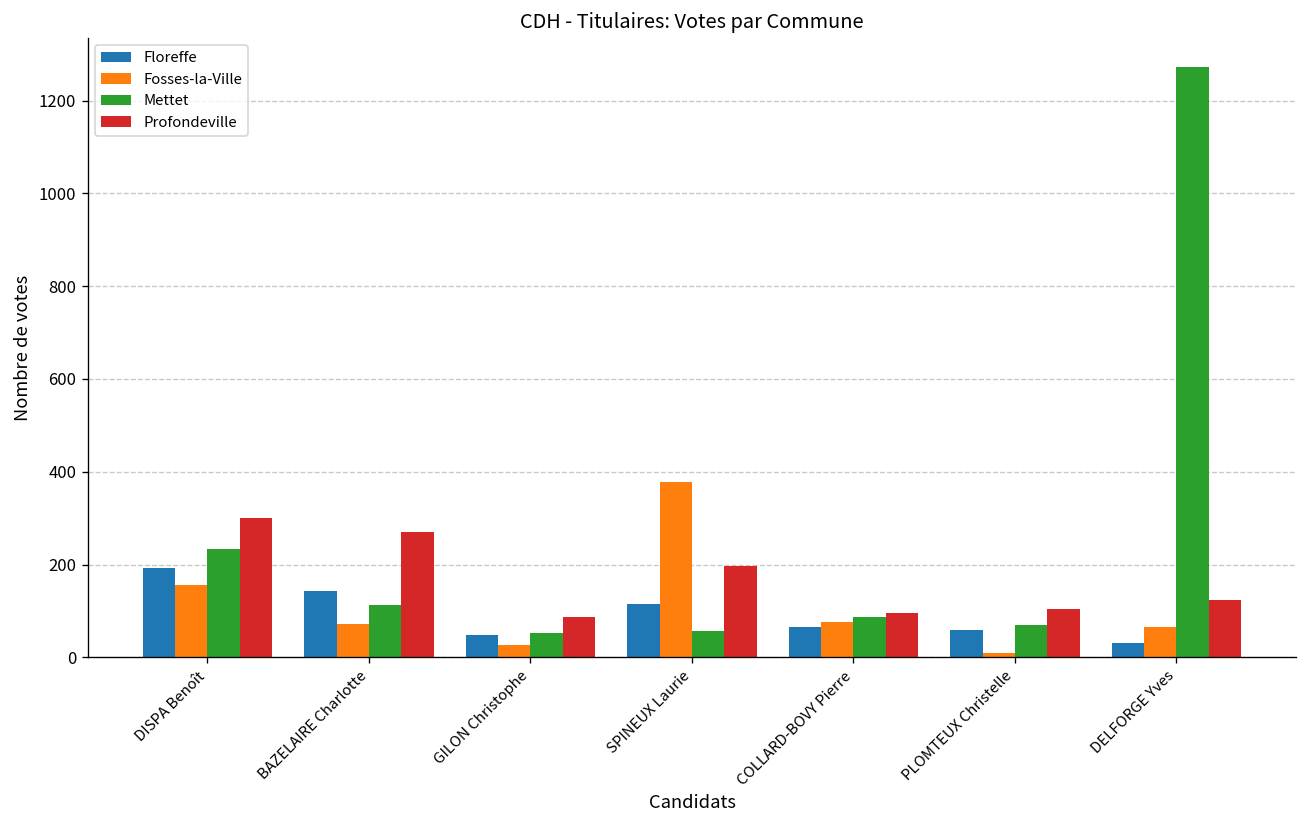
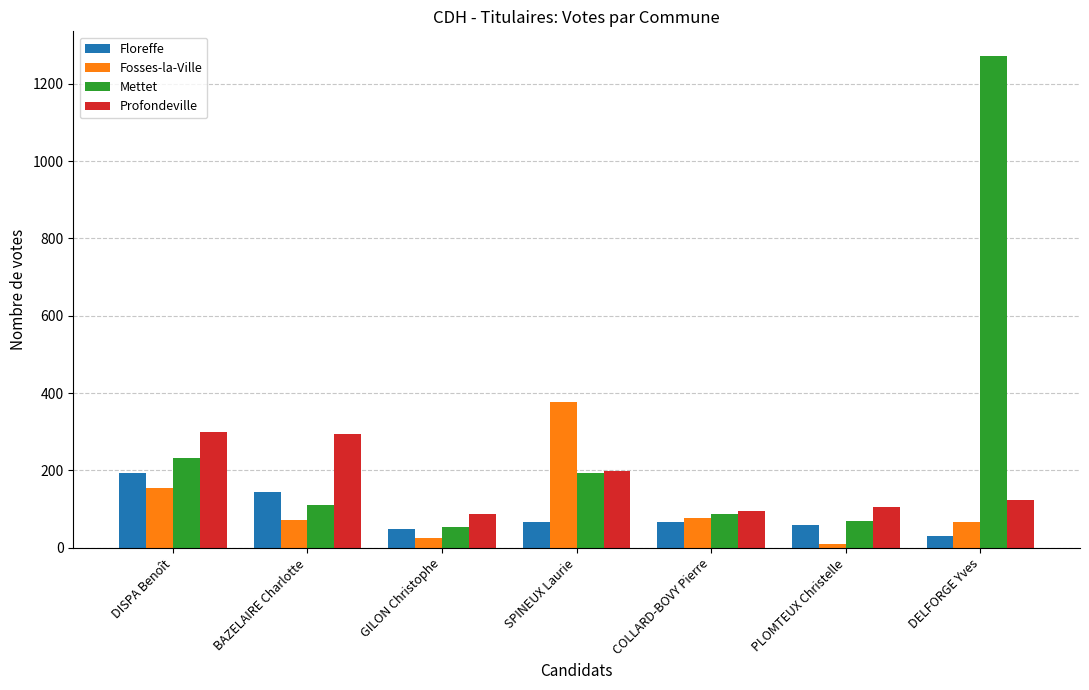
  {
    "Floreffe": {
      "DISPA Benoît": 190,
      "BAZELAIRE Charlotte": 140,
      "GILON Christophe": 50,
-     "SPINEUX Laurie": 120,
+     "SPINEUX Laurie": 70,
      "COLLARD-BOVY Pierre": 70,
      "PLOMTEUX Christelle": 60,
      "DELFORGE Yves": 30
    },
    "Fosses-la-Ville": {
      "DISPA Benoît": 160,
      "BAZELAIRE Charlotte": 70,
      "GILON Christophe": 30,
      "SPINEUX Laurie": 380,
      "COLLARD-BOVY Pierre": 80,
      "PLOMTEUX Christelle": 10,
      "DELFORGE Yves": 70
    },
    "Mettet": {
      "DISPA Benoît": 230,
      "BAZELAIRE Charlotte": 110,
      "GILON Christophe": 50,
-     "SPINEUX Laurie": 60,
+     "SPINEUX Laurie": 190,
      "COLLARD-BOVY Pierre": 90,
      "PLOMTEUX Christelle": 70,
      "DELFORGE Yves": 1270
    },
    "Profondeville": {
      "DISPA Benoît": 300,
-     "BAZELAIRE Charlotte": 270,
+     "BAZELAIRE Charlotte": 290,
      "GILON Christophe": 90,
      "SPINEUX Laurie": 200,
      "COLLARD-BOVY Pierre": 100,
      "PLOMTEUX Christelle": 110,
      "DELFORGE Yves": 120
    }
  }
